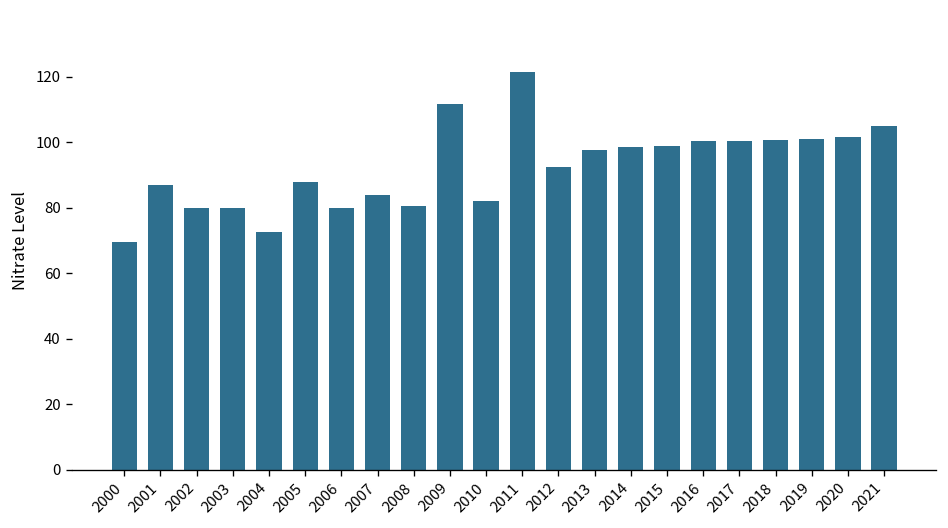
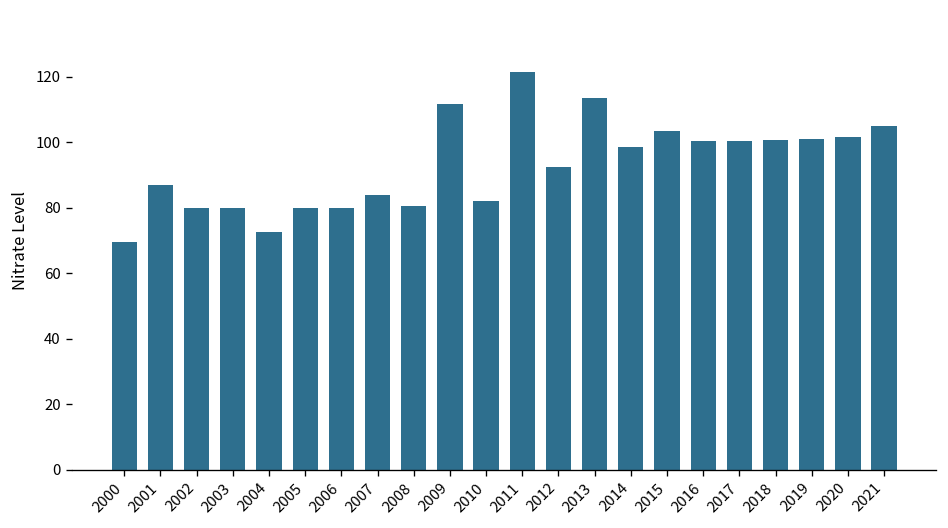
  {
    "2000": 70,
    "2001": 87,
    "2002": 80,
    "2003": 80,
    "2004": 73,
-   "2005": 88,
+   "2005": 80,
    "2006": 80,
    "2007": 84,
    "2008": 81,
    "2009": 112,
    "2010": 82,
    "2011": 122,
    "2012": 93,
-   "2013": 98,
+   "2013": 114,
    "2014": 99,
-   "2015": 99,
+   "2015": 104,
    "2016": 100,
    "2017": 101,
    "2018": 101,
    "2019": 101,
    "2020": 102,
    "2021": 105
  }
